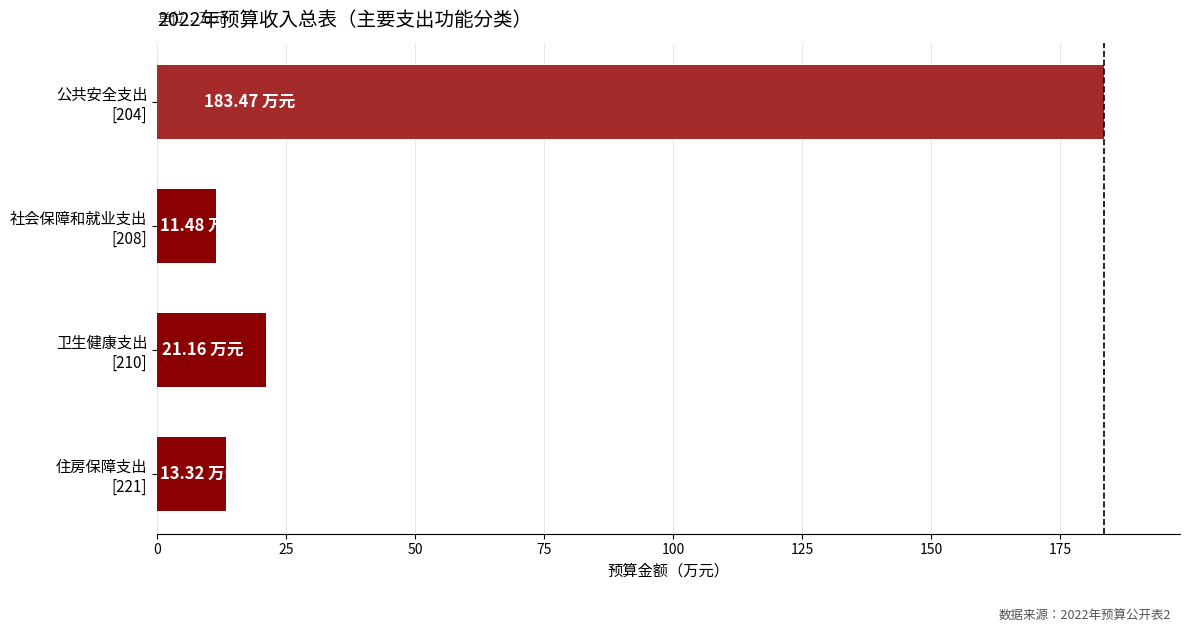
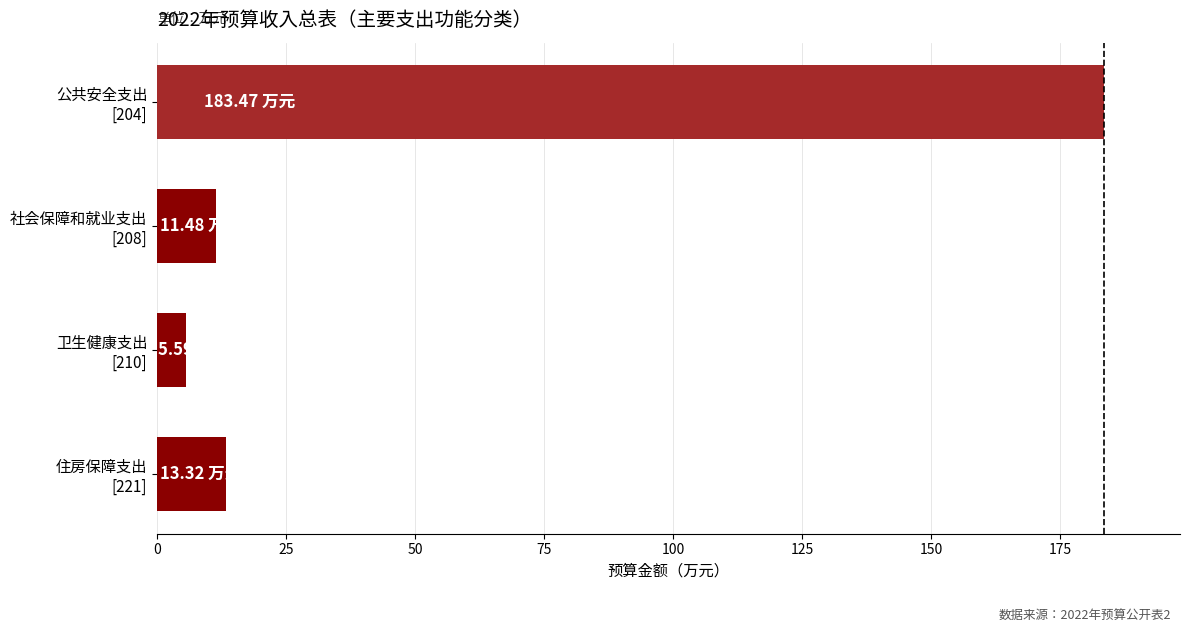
  {
-   "卫生健康支出 [210]": 21
+   "卫生健康支出 [210]": 6
  }
